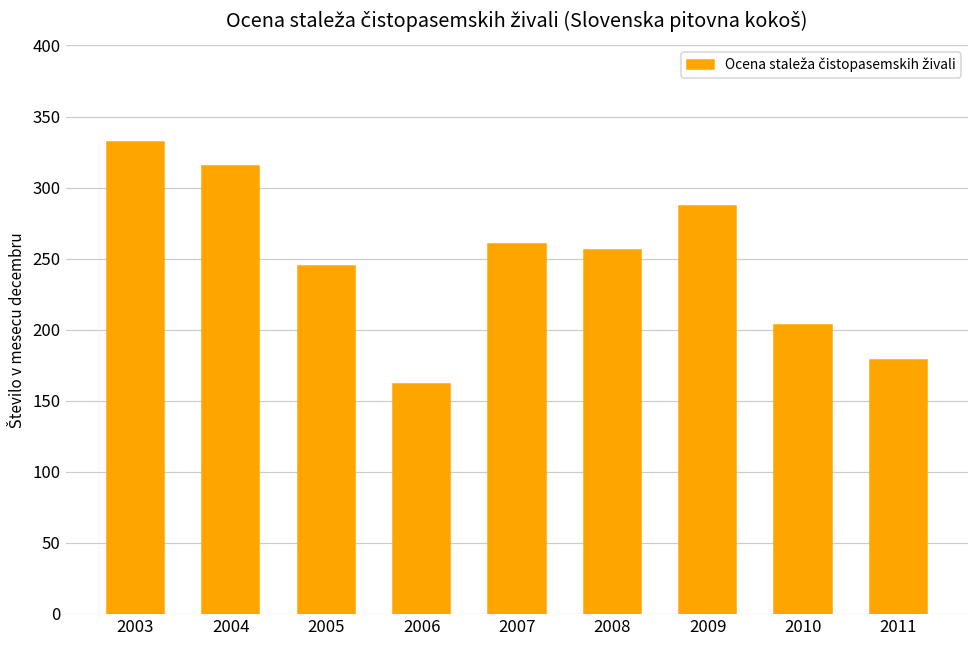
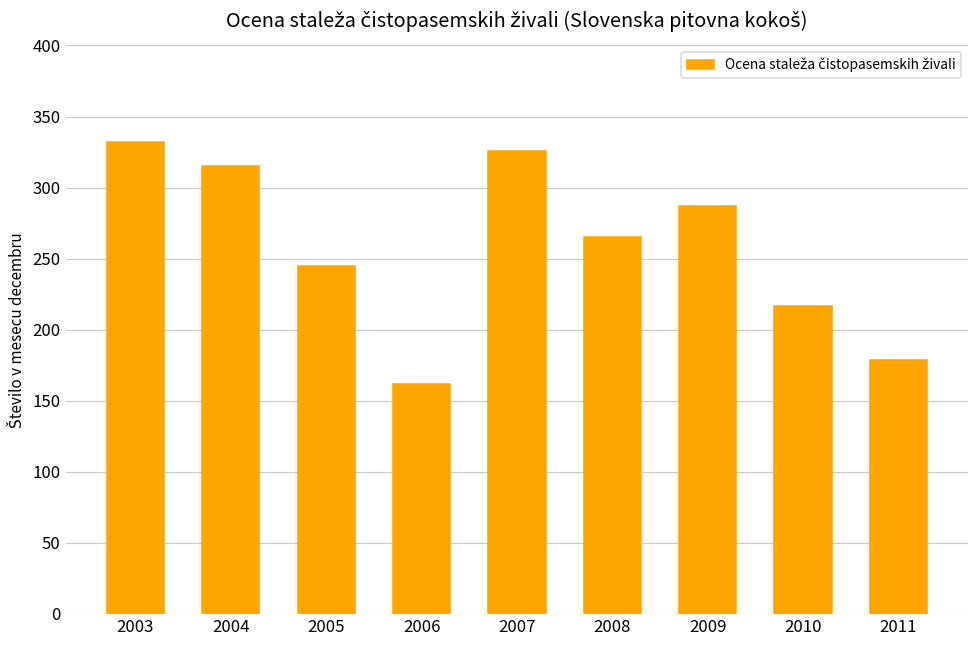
  {
    "2003": 332,
    "2004": 315,
    "2005": 245,
    "2006": 162,
-   "2007": 260,
-   "2008": 256,
+   "2007": 326,
+   "2008": 265,
    "2009": 287,
-   "2010": 203,
+   "2010": 217,
    "2011": 179
  }
